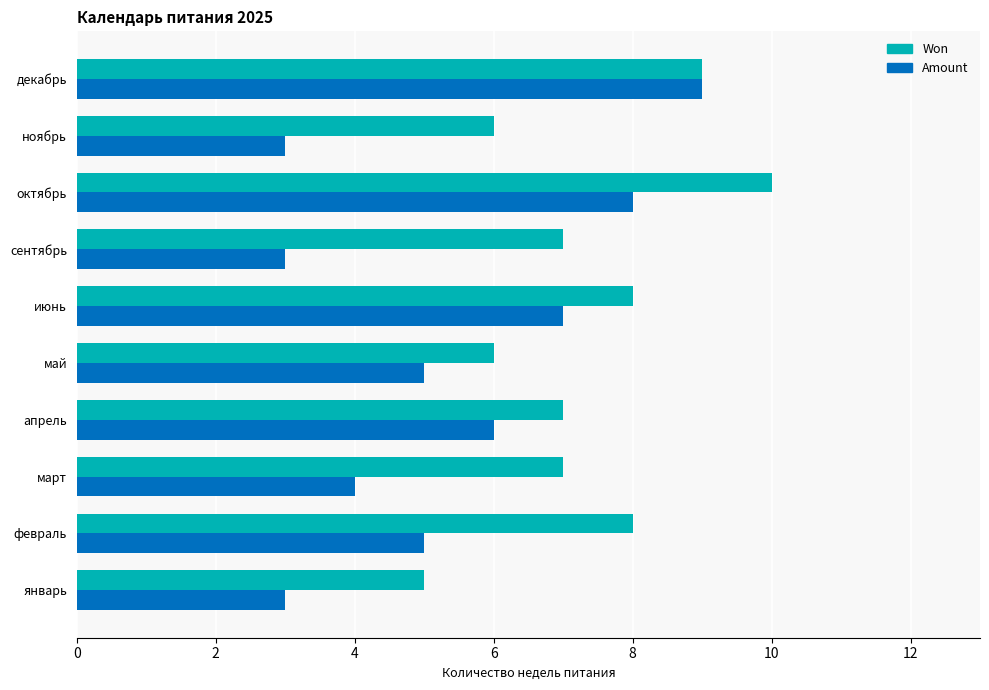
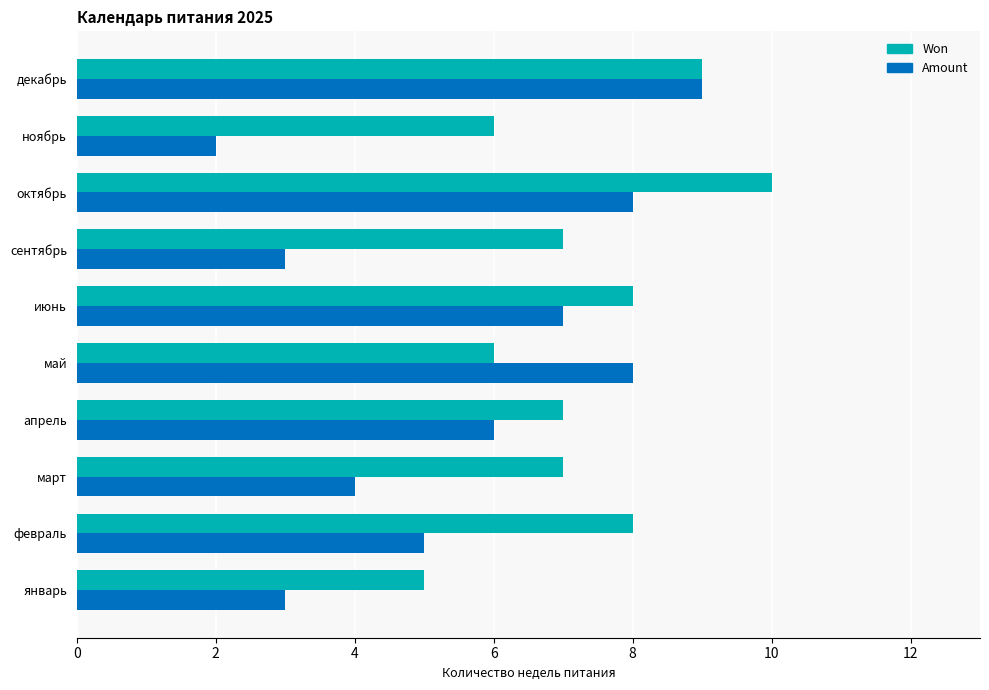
  {
    "Won": {
      "декабрь": 9,
      "ноябрь": 6,
      "октябрь": 10,
      "сентябрь": 7,
      "июнь": 8,
      "май": 6,
      "апрель": 7,
      "март": 7,
      "февраль": 8,
      "январь": 5
    },
    "Amount": {
      "декабрь": 9,
-     "ноябрь": 3,
+     "ноябрь": 2,
      "октябрь": 8,
      "сентябрь": 3,
      "июнь": 7,
-     "май": 5,
+     "май": 8,
      "апрель": 6,
      "март": 4,
      "февраль": 5,
      "январь": 3
    }
  }
